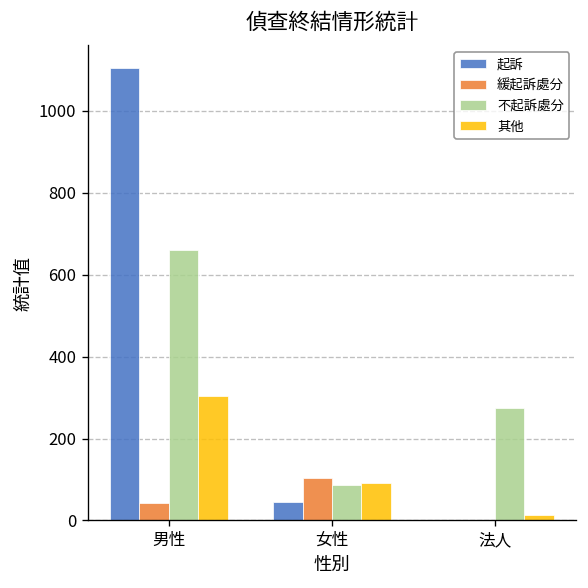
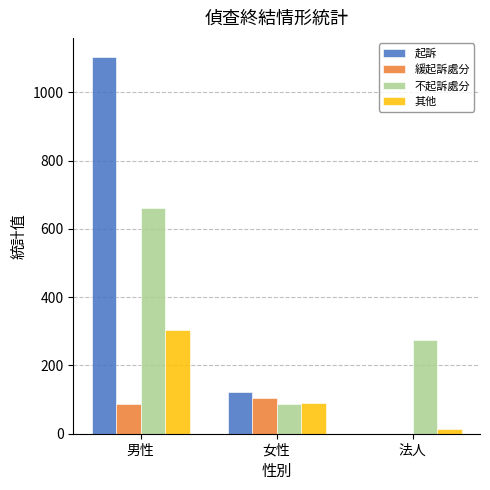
  {
    "起訴": {
      "男性": 1100,
-     "女性": 50,
+     "女性": 120,
      "法人": 0
    },
    "緩起訴處分": {
-     "男性": 40,
+     "男性": 90,
      "女性": 100,
      "法人": 0
    },
    "不起訴處分": {
      "男性": 660,
      "女性": 90,
      "法人": 280
    },
    "其他": {
      "男性": 300,
      "女性": 90,
      "法人": 10
    }
  }
